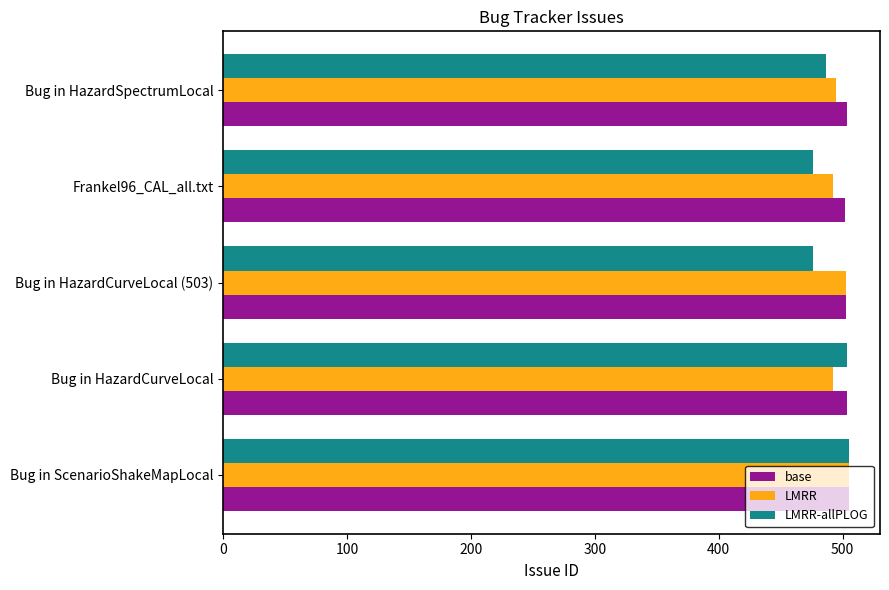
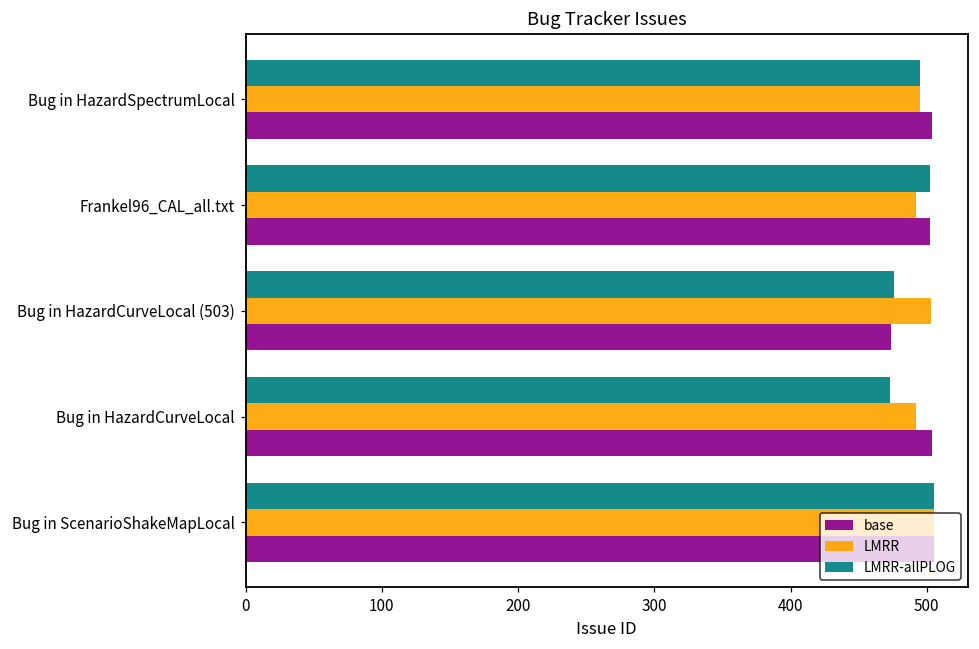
  {
    "base": {
      "Bug in HazardSpectrumLocal": 504,
      "Frankel96_CAL_all.txt": 502,
-     "Bug in HazardCurveLocal (503)": 503,
+     "Bug in HazardCurveLocal (503)": 474,
      "Bug in HazardCurveLocal": 504
    },
    "LMRR": {
      "Bug in HazardSpectrumLocal": 495,
      "Frankel96_CAL_all.txt": 492,
      "Bug in HazardCurveLocal (503)": 503,
      "Bug in HazardCurveLocal": 492
    },
    "LMRR-allPLOG": {
-     "Bug in HazardSpectrumLocal": 487,
-     "Frankel96_CAL_all.txt": 476,
+     "Bug in HazardSpectrumLocal": 495,
+     "Frankel96_CAL_all.txt": 502,
      "Bug in HazardCurveLocal (503)": 476,
-     "Bug in HazardCurveLocal": 504,
+     "Bug in HazardCurveLocal": 473,
      "Bug in ScenarioShakeMapLocal": 505
    }
  }
